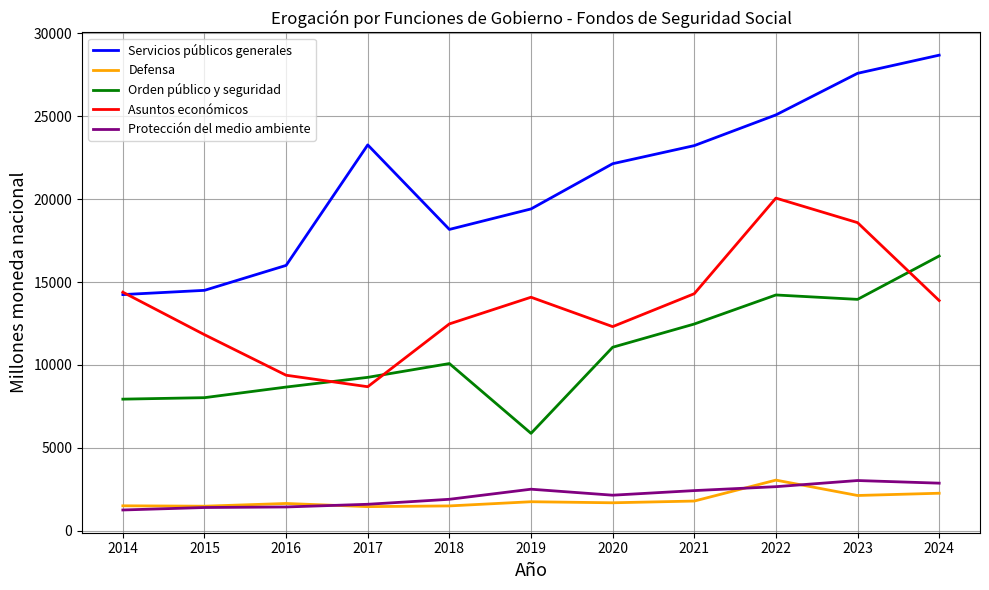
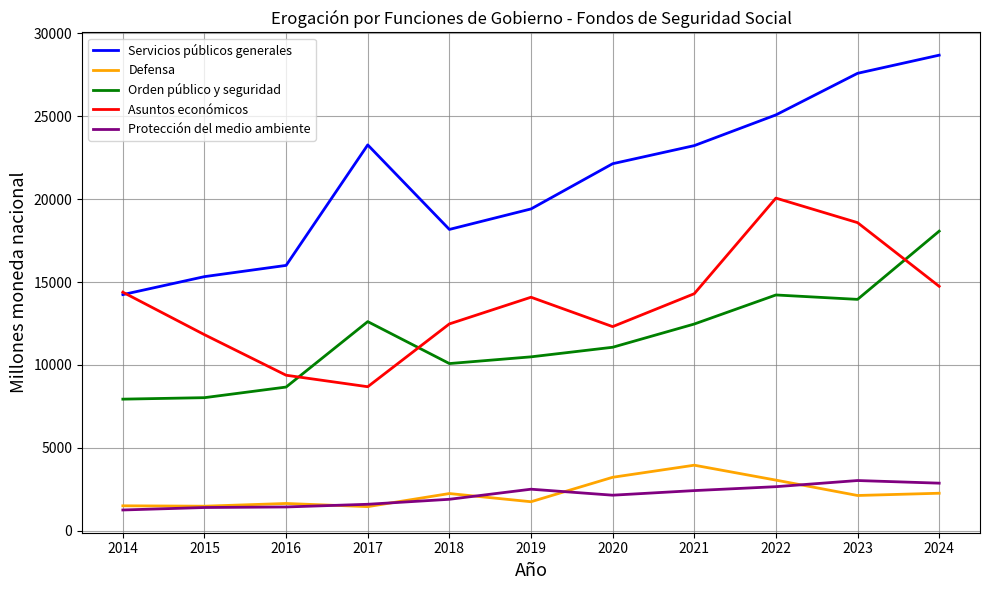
  {
    "Servicios públicos generales": {
-     "2015": 14500,
+     "2015": 15300,
      "2016": 16000,
      "2017": 23300,
      "2018": 18200,
      "2019": 19400,
      "2020": 22100,
      "2021": 23200,
      "2022": 25100,
      "2023": 27600,
      "2024": 28700
    },
    "Defensa": {
      "2014": 1500,
      "2016": 1600,
-     "2018": 1500,
+     "2018": 2200,
      "2019": 1700,
-     "2020": 1700,
-     "2021": 1800,
+     "2020": 3200,
+     "2021": 3900,
      "2022": 3000,
      "2023": 2100,
      "2024": 2300
    },
    "Orden público y seguridad": {
      "2014": 7900,
      "2015": 8000,
      "2016": 8700,
-     "2017": 9200,
+     "2017": 12600,
      "2018": 10100,
-     "2019": 5900,
+     "2019": 10500,
      "2020": 11100,
      "2021": 12500,
      "2022": 14200,
      "2023": 14000,
-     "2024": 16600
+     "2024": 18100
    },
    "Asuntos económicos": {
      "2015": 11800,
      "2016": 9400,
      "2017": 8700,
      "2018": 12500,
      "2019": 14100,
      "2020": 12300,
      "2021": 14300,
      "2022": 20100,
      "2023": 18600,
-     "2024": 13900
+     "2024": 14700
    },
    "Protección del medio ambiente": {
      "2014": 1200,
      "2016": 1400,
      "2018": 1900,
      "2019": 2500,
      "2020": 2100,
      "2021": 2400,
      "2022": 2700,
      "2023": 3000,
      "2024": 2900
    }
  }
